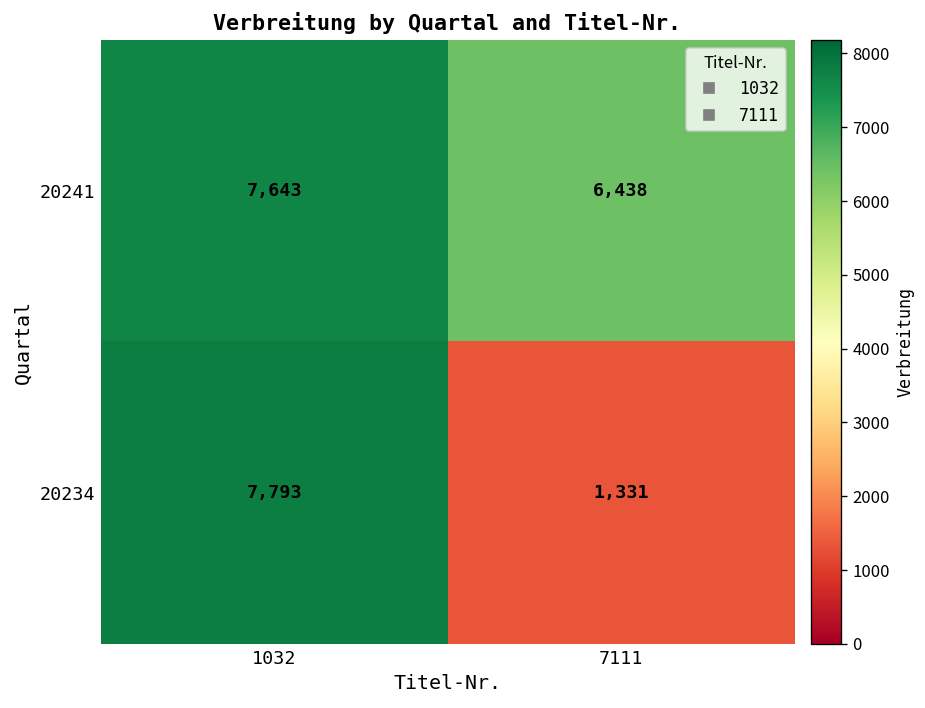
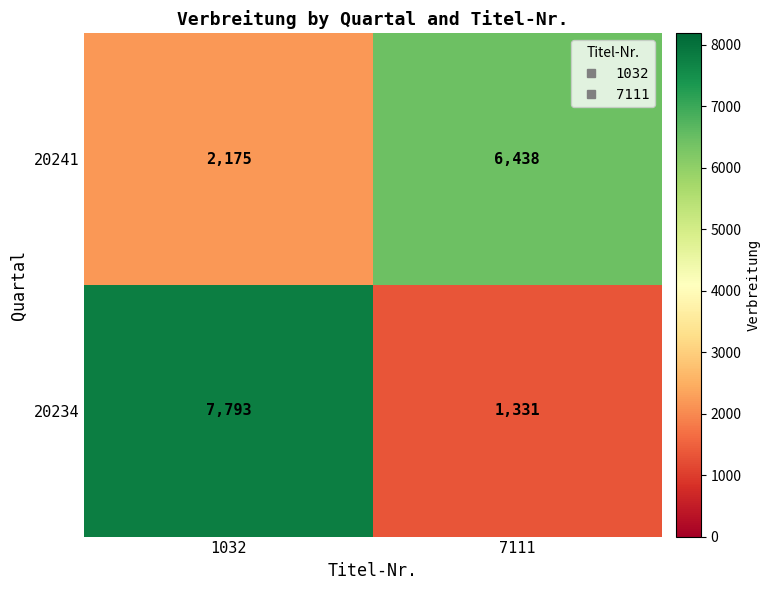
  {
    "20241": {
-     "1032": "7,643",
+     "1032": "2,175",
      "7111": "6,438"
    },
    "20234": {
      "1032": "7,793",
      "7111": "1,331"
    }
  }
